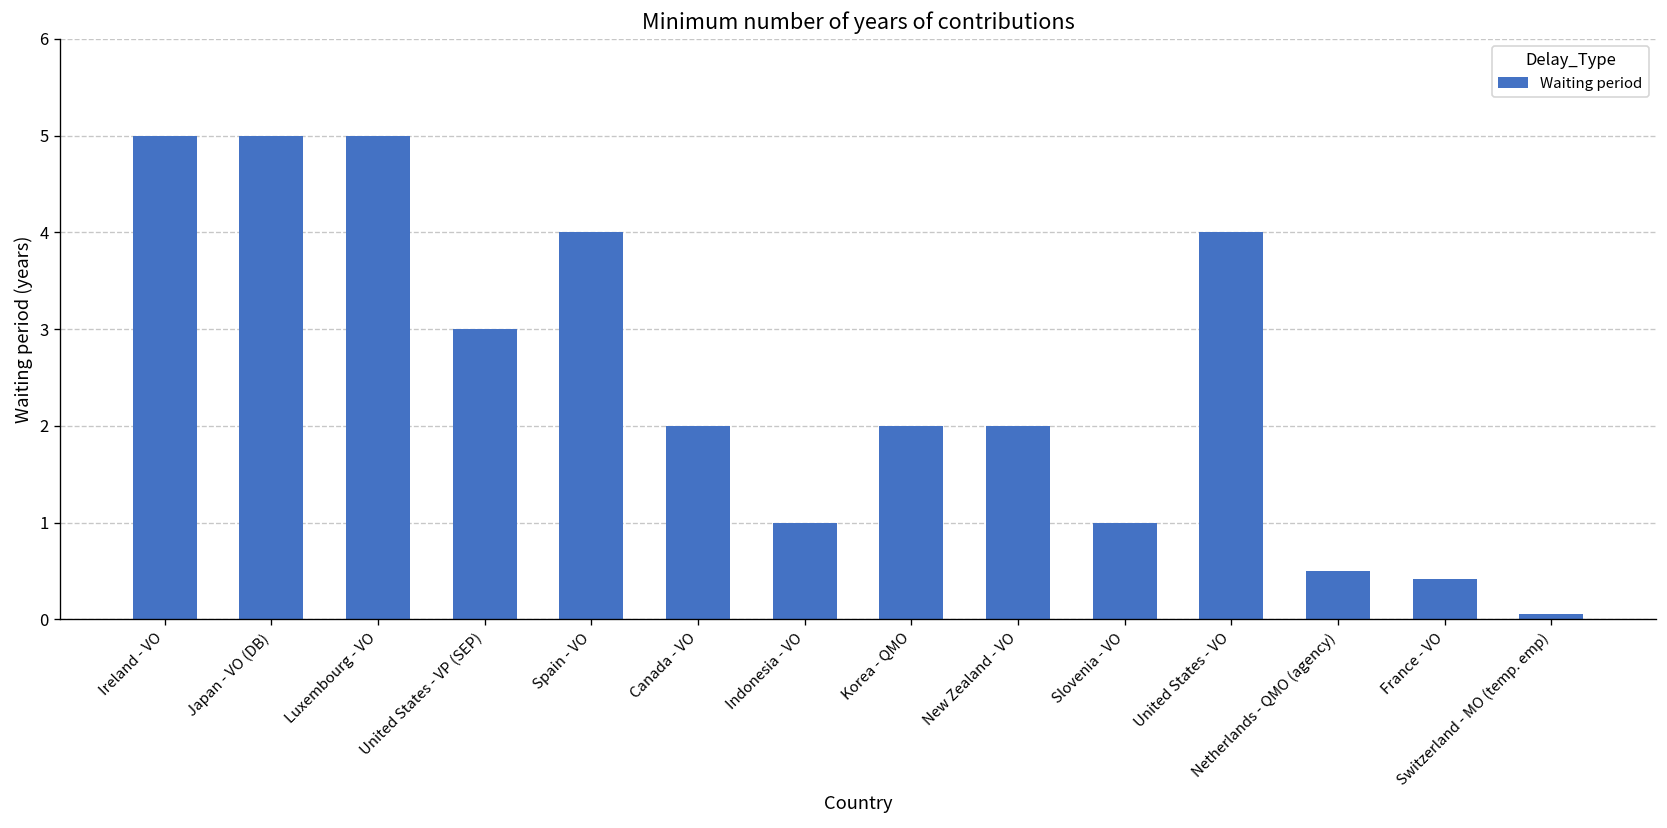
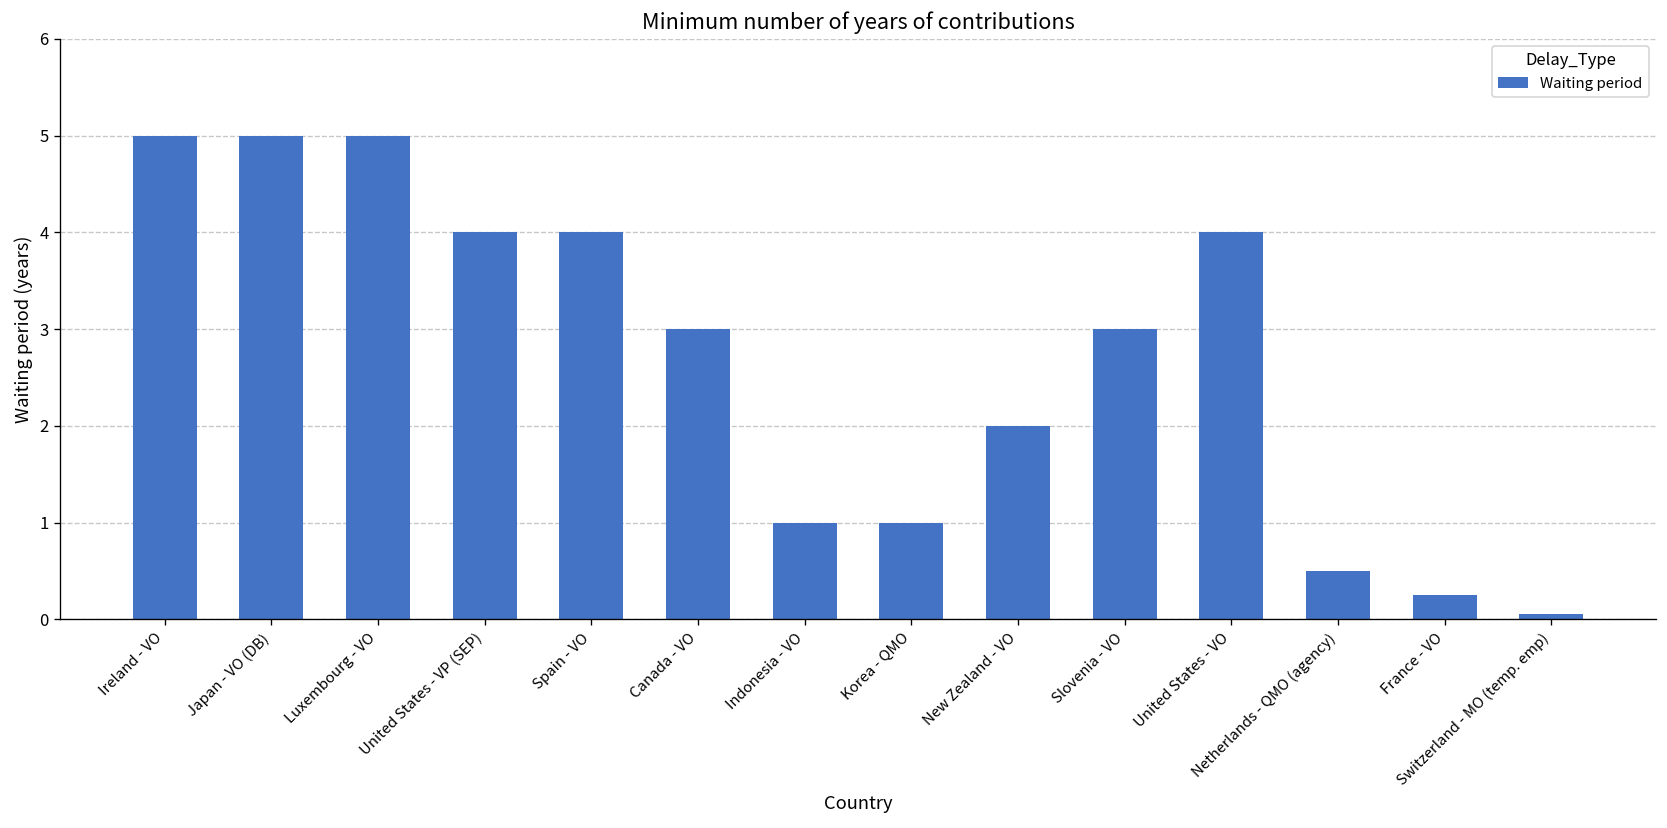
  {
    "Ireland - VO": 5.0,
    "Japan - VO (DB)": 5.0,
    "Luxembourg - VO": 5.0,
-   "United States - VP (SEP)": 3,
+   "United States - VP (SEP)": 4,
    "Spain - VO": 4.0,
-   "Canada - VO": 2,
+   "Canada - VO": 3,
    "Indonesia - VO": 1.0,
-   "Korea - QMO": 2,
+   "Korea - QMO": 1,
    "New Zealand - VO": 2.0,
-   "Slovenia - VO": 1,
+   "Slovenia - VO": 3,
    "United States - VO": 4.0,
    "Netherlands - QMO (agency)": 0.5,
-   "France - VO": 0.4,
+   "France - VO": 0.3,
    "Switzerland - MO (temp. emp)": 0.1
  }
